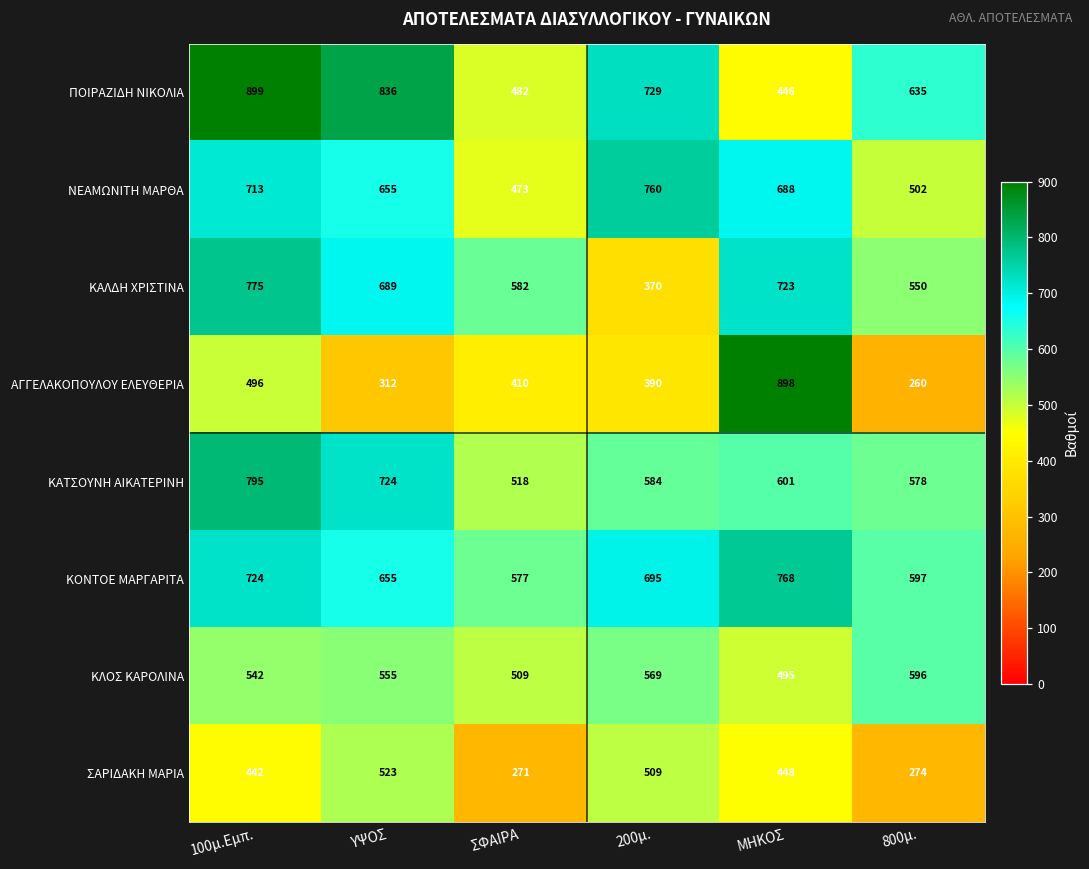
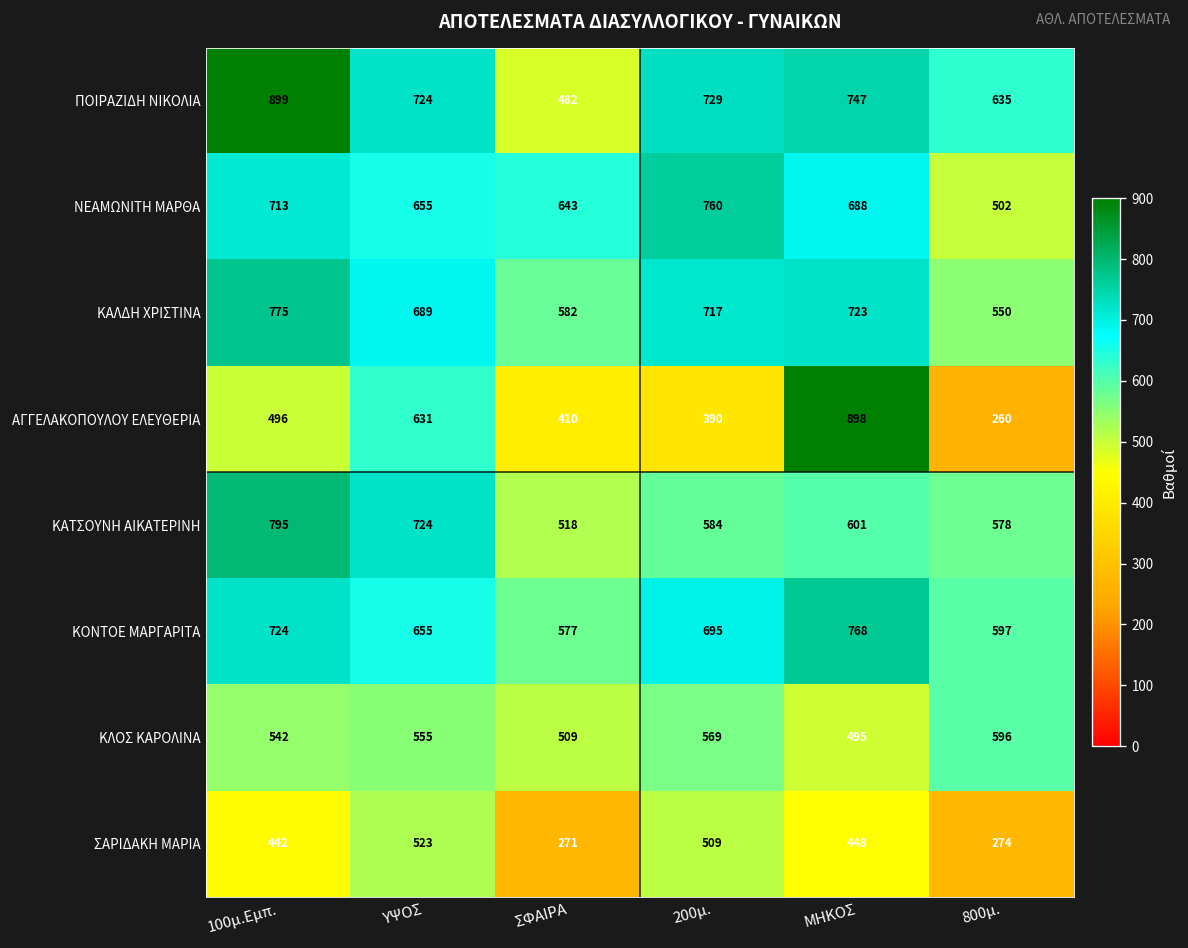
  {
    "ΠΟΙΡΑΖΙΔΗ ΝΙΚΟΛΙΑ": {
      "100μ.Εμπ.": 899,
-     "ΥΨΟΣ": 836,
+     "ΥΨΟΣ": 724,
      "ΣΦΑΙΡΑ": 482,
      "200μ.": 729,
-     "ΜΗΚΟΣ": 446,
+     "ΜΗΚΟΣ": 747,
      "800μ.": 635
    },
    "ΝΕΑΜΩΝΙΤΗ ΜΑΡΘΑ": {
      "100μ.Εμπ.": 713,
      "ΥΨΟΣ": 655,
-     "ΣΦΑΙΡΑ": 473,
+     "ΣΦΑΙΡΑ": 643,
      "200μ.": 760,
      "ΜΗΚΟΣ": 688,
      "800μ.": 502
    },
    "ΚΑΛΔΗ ΧΡΙΣΤΙΝΑ": {
      "100μ.Εμπ.": 775,
      "ΥΨΟΣ": 689,
      "ΣΦΑΙΡΑ": 582,
-     "200μ.": 370,
+     "200μ.": 717,
      "ΜΗΚΟΣ": 723,
      "800μ.": 550
    },
    "ΑΓΓΕΛΑΚΟΠΟΥΛΟΥ ΕΛΕΥΘΕΡΙΑ": {
      "100μ.Εμπ.": 496,
-     "ΥΨΟΣ": 312,
+     "ΥΨΟΣ": 631,
      "ΣΦΑΙΡΑ": 410,
      "200μ.": 390,
      "ΜΗΚΟΣ": 898,
      "800μ.": 260
    },
    "ΚΑΤΣΟΥΝΗ ΑΙΚΑΤΕΡΙΝΗ": {
      "100μ.Εμπ.": 795,
      "ΥΨΟΣ": 724,
      "ΣΦΑΙΡΑ": 518,
      "200μ.": 584,
      "ΜΗΚΟΣ": 601,
      "800μ.": 578
    },
    "ΚΟΝΤΟΕ ΜΑΡΓΑΡΙΤΑ": {
      "100μ.Εμπ.": 724,
      "ΥΨΟΣ": 655,
      "ΣΦΑΙΡΑ": 577,
      "200μ.": 695,
      "ΜΗΚΟΣ": 768,
      "800μ.": 597
    },
    "ΚΛΟΣ ΚΑΡΟΛΙΝΑ": {
      "100μ.Εμπ.": 542,
      "ΥΨΟΣ": 555,
      "ΣΦΑΙΡΑ": 509,
      "200μ.": 569,
      "ΜΗΚΟΣ": 495,
      "800μ.": 596
    },
    "ΣΑΡΙΔΑΚΗ ΜΑΡΙΑ": {
      "100μ.Εμπ.": 442,
      "ΥΨΟΣ": 523,
      "ΣΦΑΙΡΑ": 271,
      "200μ.": 509,
      "ΜΗΚΟΣ": 448,
      "800μ.": 274
    }
  }
